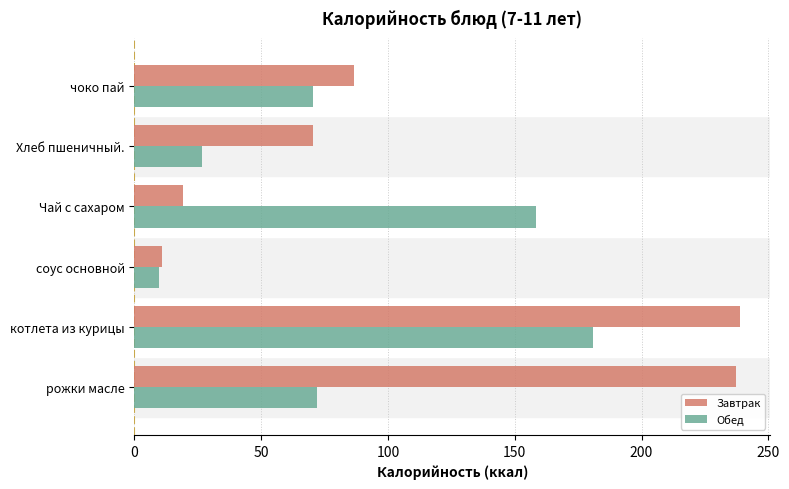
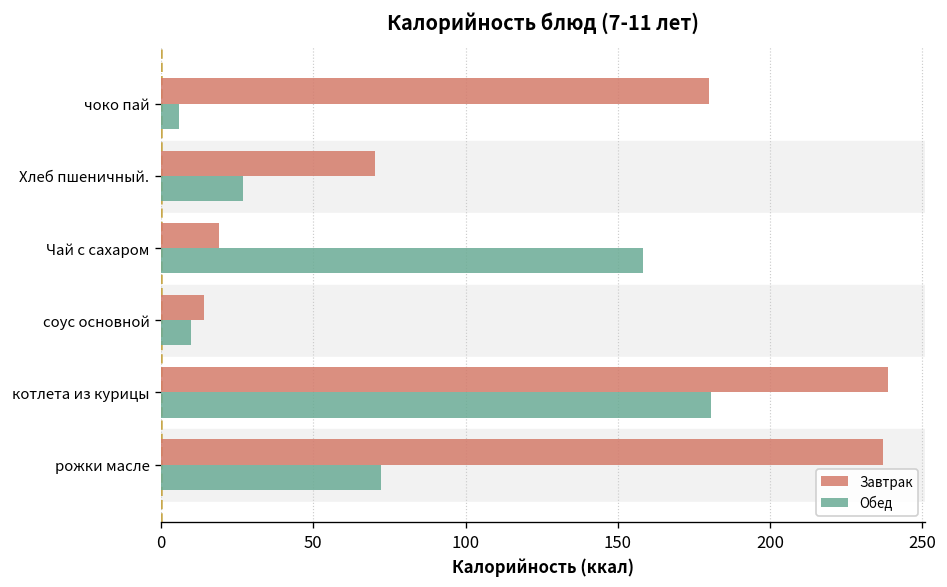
  {
    "Завтрак": {
-     "чоко пай": 87,
+     "чоко пай": 180,
      "Хлеб пшеничный.": 70,
      "Чай с сахаром": 19,
-     "соус основной": 11,
+     "соус основной": 14,
      "котлета из курицы": 239,
      "рожки масле": 237
    },
    "Обед": {
-     "чоко пай": 70,
+     "чоко пай": 6,
      "Хлеб пшеничный.": 27,
      "Чай с сахаром": 158,
      "соус основной": 10,
      "котлета из курицы": 181,
      "рожки масле": 72
    }
  }
